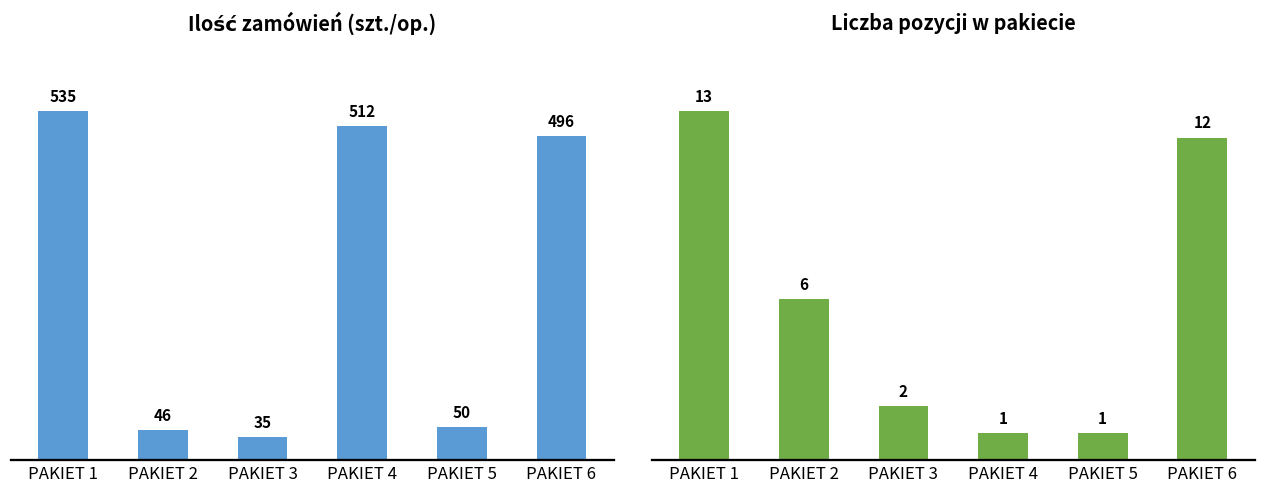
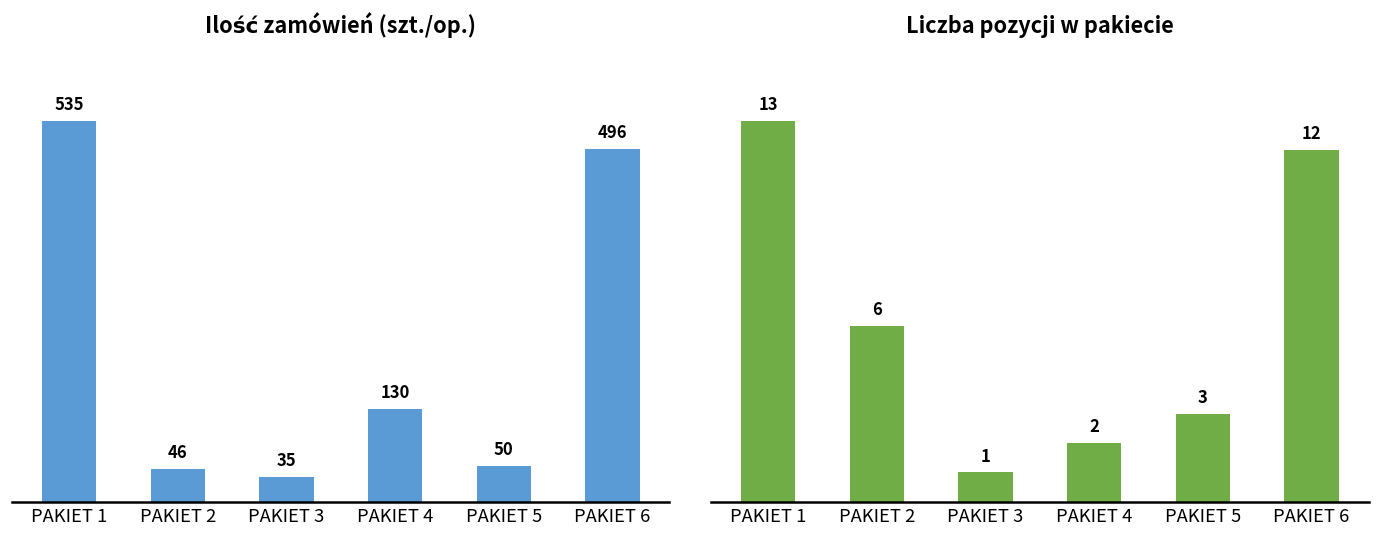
  {
    "Ilość zamówień (szt./op.)": {
      "PAKIET 1": 535,
      "PAKIET 2": 46,
      "PAKIET 3": 35,
-     "PAKIET 4": 512,
+     "PAKIET 4": 130,
      "PAKIET 5": 50,
      "PAKIET 6": 496
    },
    "Liczba pozycji w pakiecie": {
      "PAKIET 1": 13,
      "PAKIET 2": 6,
-     "PAKIET 3": 2,
-     "PAKIET 4": 1,
-     "PAKIET 5": 1,
+     "PAKIET 3": 1,
+     "PAKIET 4": 2,
+     "PAKIET 5": 3,
      "PAKIET 6": 12
    }
  }
